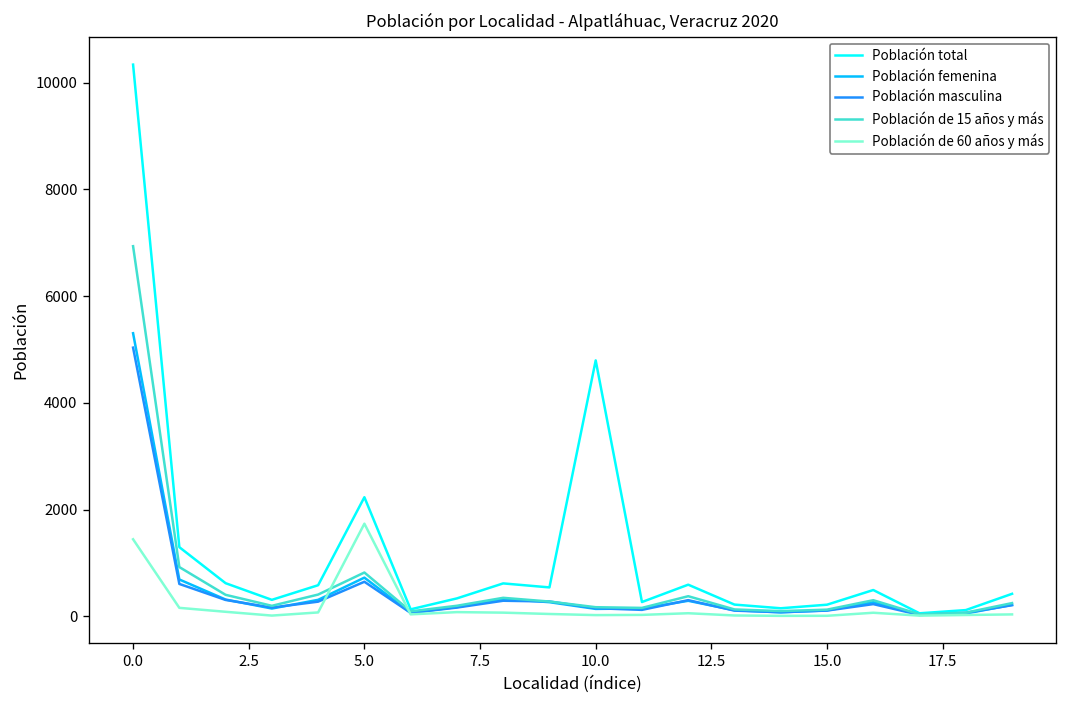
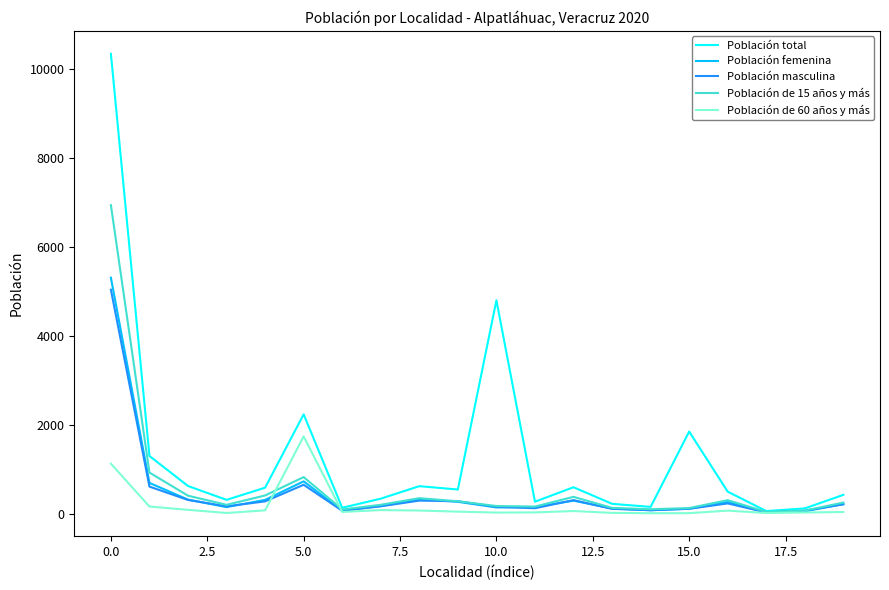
  {
    "Población total": {
      "0.0": 10300,
      "5.0": 2200,
      "10.0": 4800,
-     "15.0": 200
+     "15.0": 1800
    },
    "Población de 15 años y más": {
      "0.0": 6900,
      "5.0": 800
    },
    "Población de 60 años y más": {
-     "0.0": 1400,
+     "0.0": 1100,
      "5.0": 1700,
      "10.0": 0,
      "15.0": 0
    }
  }
